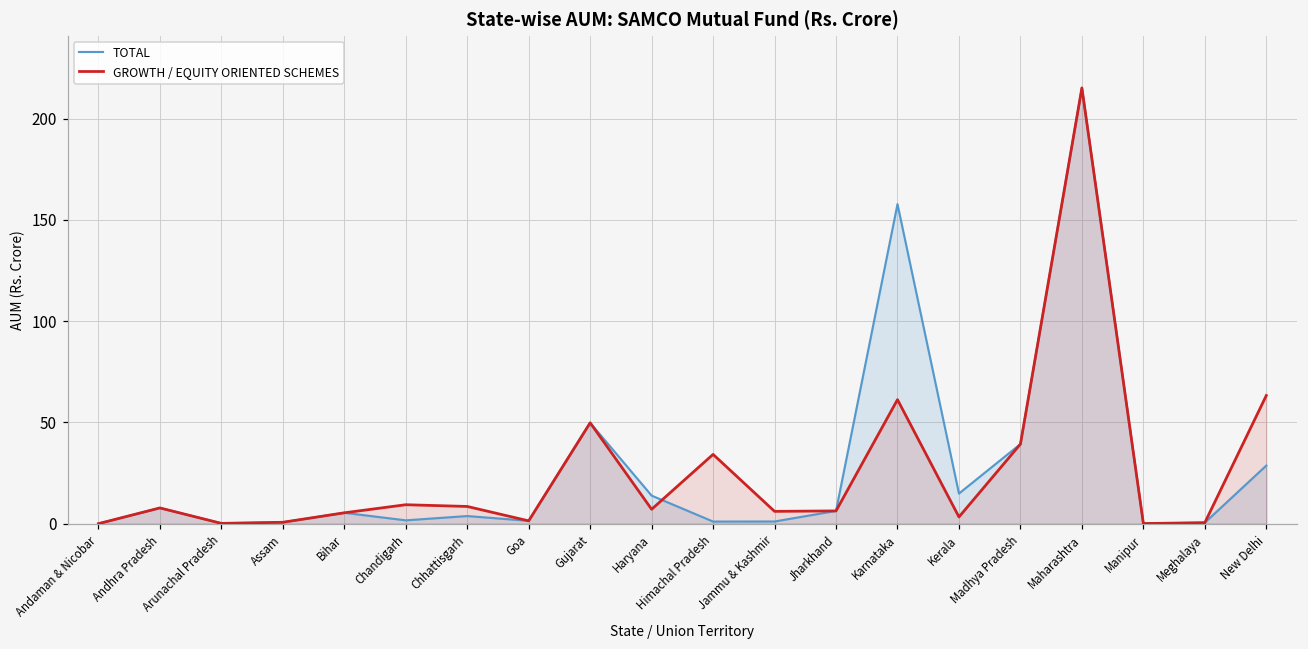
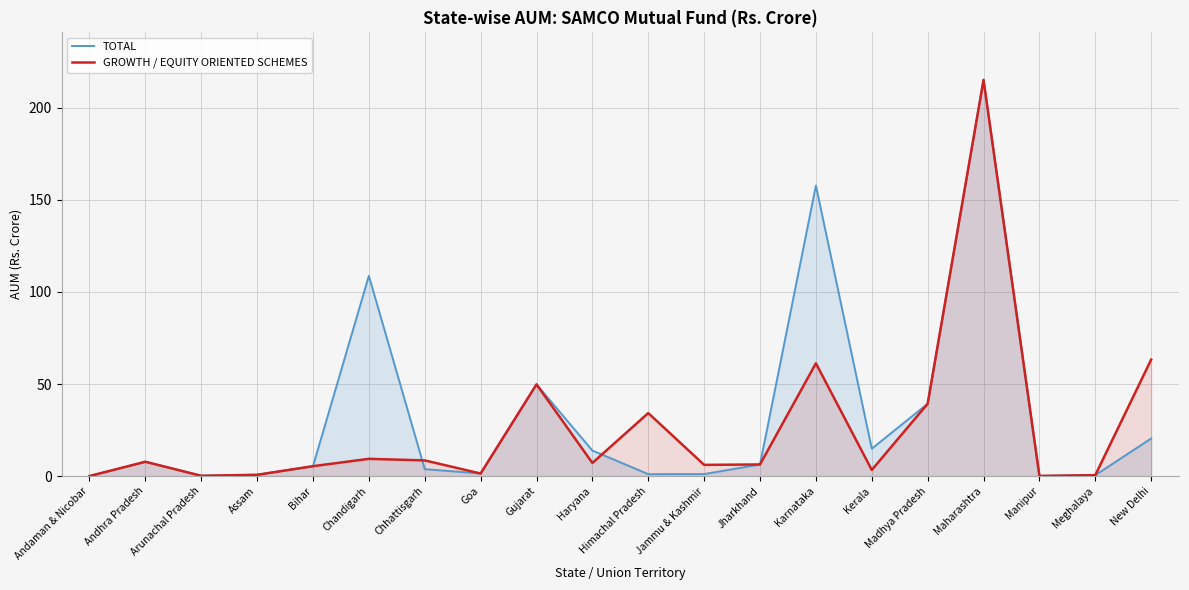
  {
    "TOTAL": {
-     "Chandigarh": 2,
+     "Chandigarh": 109,
      "Chhattisgarh": 4,
      "Haryana": 14,
      "Himachal Pradesh": 1,
      "Jammu & Kashmir": 1,
      "Karnataka": 158,
      "Kerala": 15,
-     "New Delhi": 29
+     "New Delhi": 20
    },
    "GROWTH / EQUITY ORIENTED SCHEMES": {
      "Chandigarh": 9,
      "Chhattisgarh": 9,
      "Haryana": 7,
      "Himachal Pradesh": 34,
      "Jammu & Kashmir": 6,
      "Karnataka": 61,
      "Kerala": 3,
      "New Delhi": 63
    }
  }
